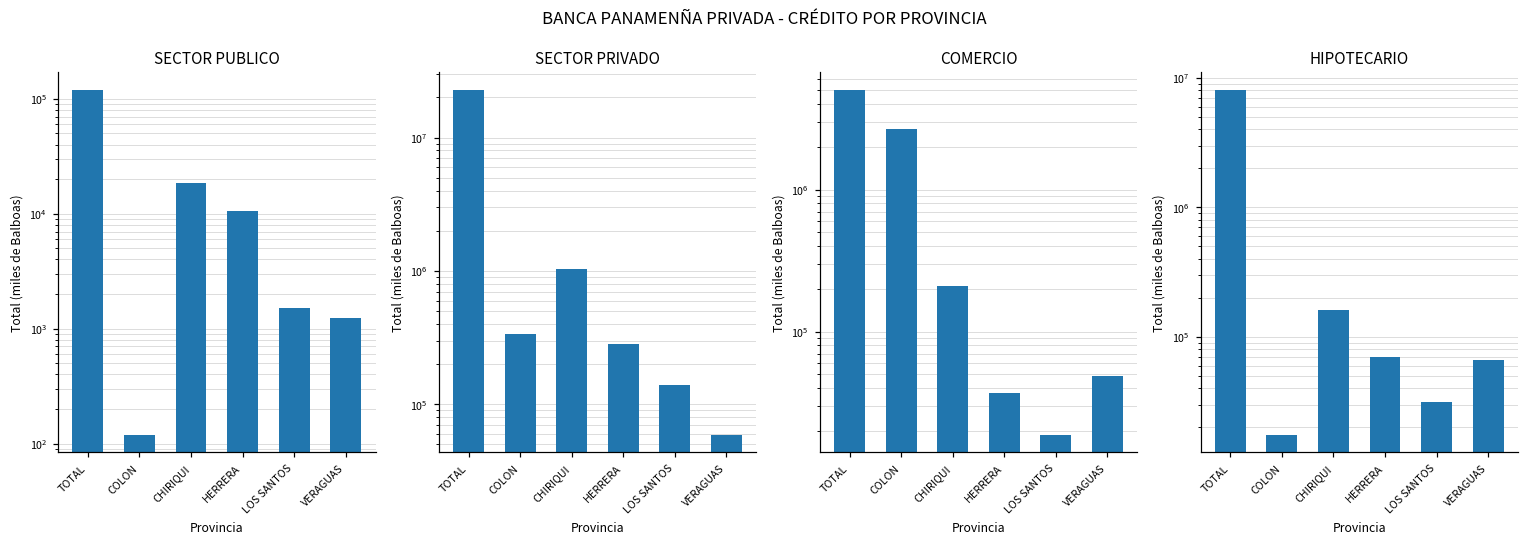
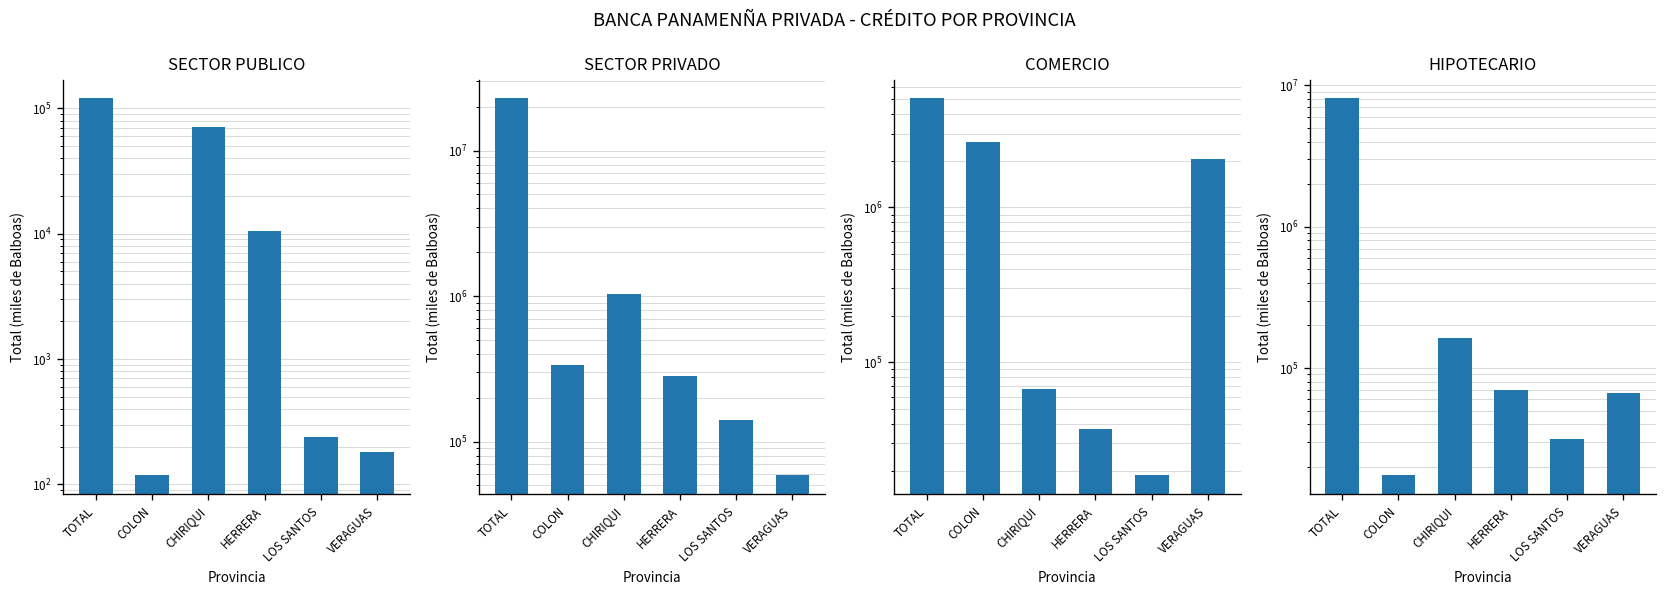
  {
    "SECTOR PUBLICO": {
      "TOTAL": 120000,
      "COLON": 120,
-     "CHIRIQUI": 19000,
+     "CHIRIQUI": 70000,
      "HERRERA": 11000,
-     "LOS SANTOS": 1500,
-     "VERAGUAS": 1200
+     "LOS SANTOS": 240,
+     "VERAGUAS": 180
    },
    "SECTOR PRIVADO": {
      "TOTAL": 23000000,
      "COLON": 340000,
      "CHIRIQUI": 1000000,
      "HERRERA": 280000,
      "LOS SANTOS": 140000,
      "VERAGUAS": 60000
    },
    "COMERCIO": {
      "TOTAL": 5100000,
      "COLON": 2700000,
-     "CHIRIQUI": 210000,
+     "CHIRIQUI": 70000,
      "HERRERA": 37000,
      "LOS SANTOS": 19000,
-     "VERAGUAS": 48000
+     "VERAGUAS": 2100000
    },
    "HIPOTECARIO": {
      "TOTAL": 8000000,
      "COLON": 17000,
      "CHIRIQUI": 160000,
      "HERRERA": 70000,
      "LOS SANTOS": 32000,
      "VERAGUAS": 70000
    }
  }
